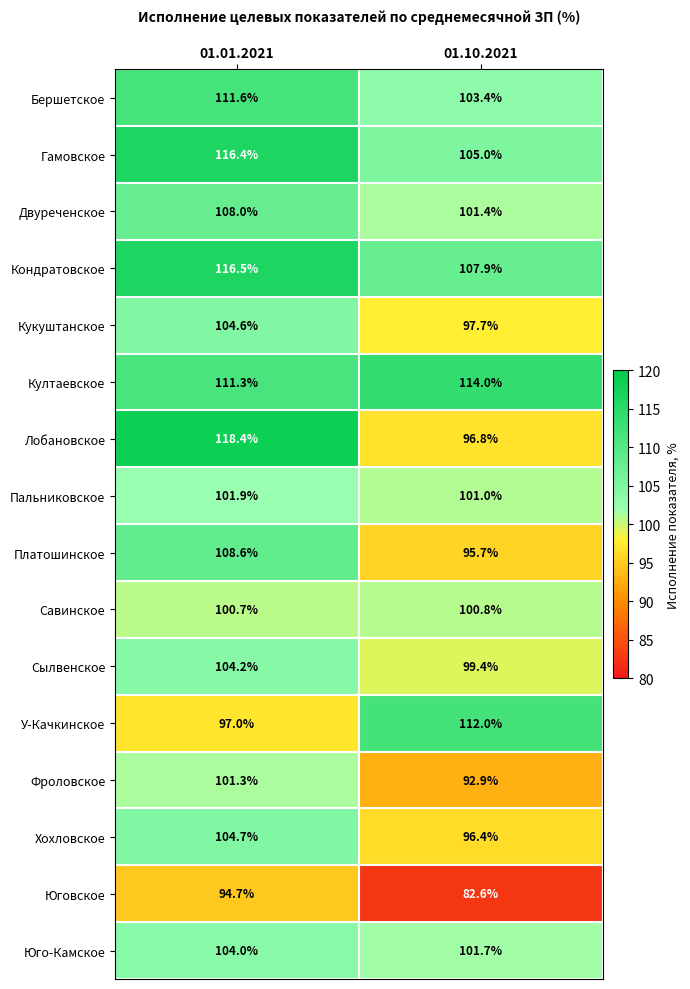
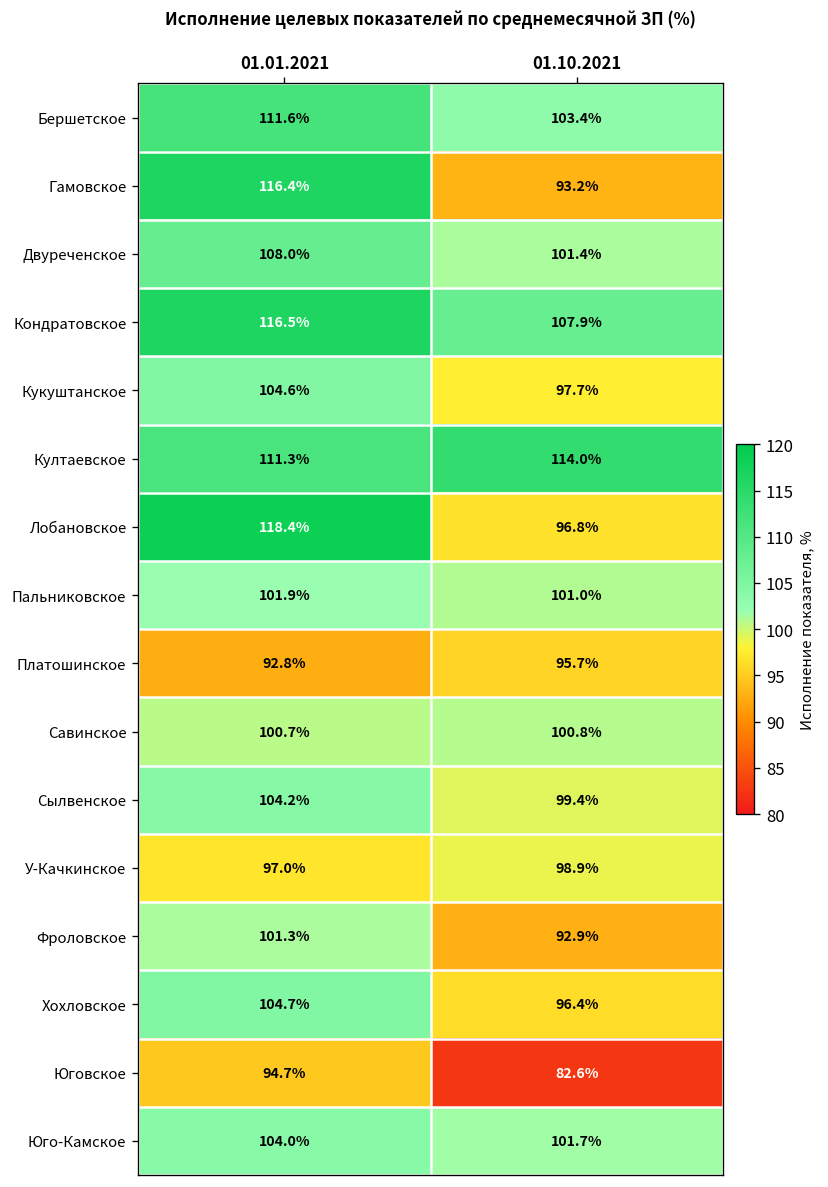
  {
    "Бершетское": {
      "01.01.2021": "111.6%",
      "01.10.2021": "103.4%"
    },
    "Гамовское": {
      "01.01.2021": "116.4%",
-     "01.10.2021": "105.0%"
+     "01.10.2021": "93.2%"
    },
    "Двуреченское": {
      "01.01.2021": "108.0%",
      "01.10.2021": "101.4%"
    },
    "Кондратовское": {
      "01.01.2021": "116.5%",
      "01.10.2021": "107.9%"
    },
    "Кукуштанское": {
      "01.01.2021": "104.6%",
      "01.10.2021": "97.7%"
    },
    "Култаевское": {
      "01.01.2021": "111.3%",
      "01.10.2021": "114.0%"
    },
    "Лобановское": {
      "01.01.2021": "118.4%",
      "01.10.2021": "96.8%"
    },
    "Пальниковское": {
      "01.01.2021": "101.9%",
      "01.10.2021": "101.0%"
    },
    "Платошинское": {
-     "01.01.2021": "108.6%",
+     "01.01.2021": "92.8%",
      "01.10.2021": "95.7%"
    },
    "Савинское": {
      "01.01.2021": "100.7%",
      "01.10.2021": "100.8%"
    },
    "Сылвенское": {
      "01.01.2021": "104.2%",
      "01.10.2021": "99.4%"
    },
    "У-Качкинское": {
      "01.01.2021": "97.0%",
-     "01.10.2021": "112.0%"
+     "01.10.2021": "98.9%"
    },
    "Фроловское": {
      "01.01.2021": "101.3%",
      "01.10.2021": "92.9%"
    },
    "Хохловское": {
      "01.01.2021": "104.7%",
      "01.10.2021": "96.4%"
    },
    "Юговское": {
      "01.01.2021": "94.7%",
      "01.10.2021": "82.6%"
    },
    "Юго-Камское": {
      "01.01.2021": "104.0%",
      "01.10.2021": "101.7%"
    }
  }
